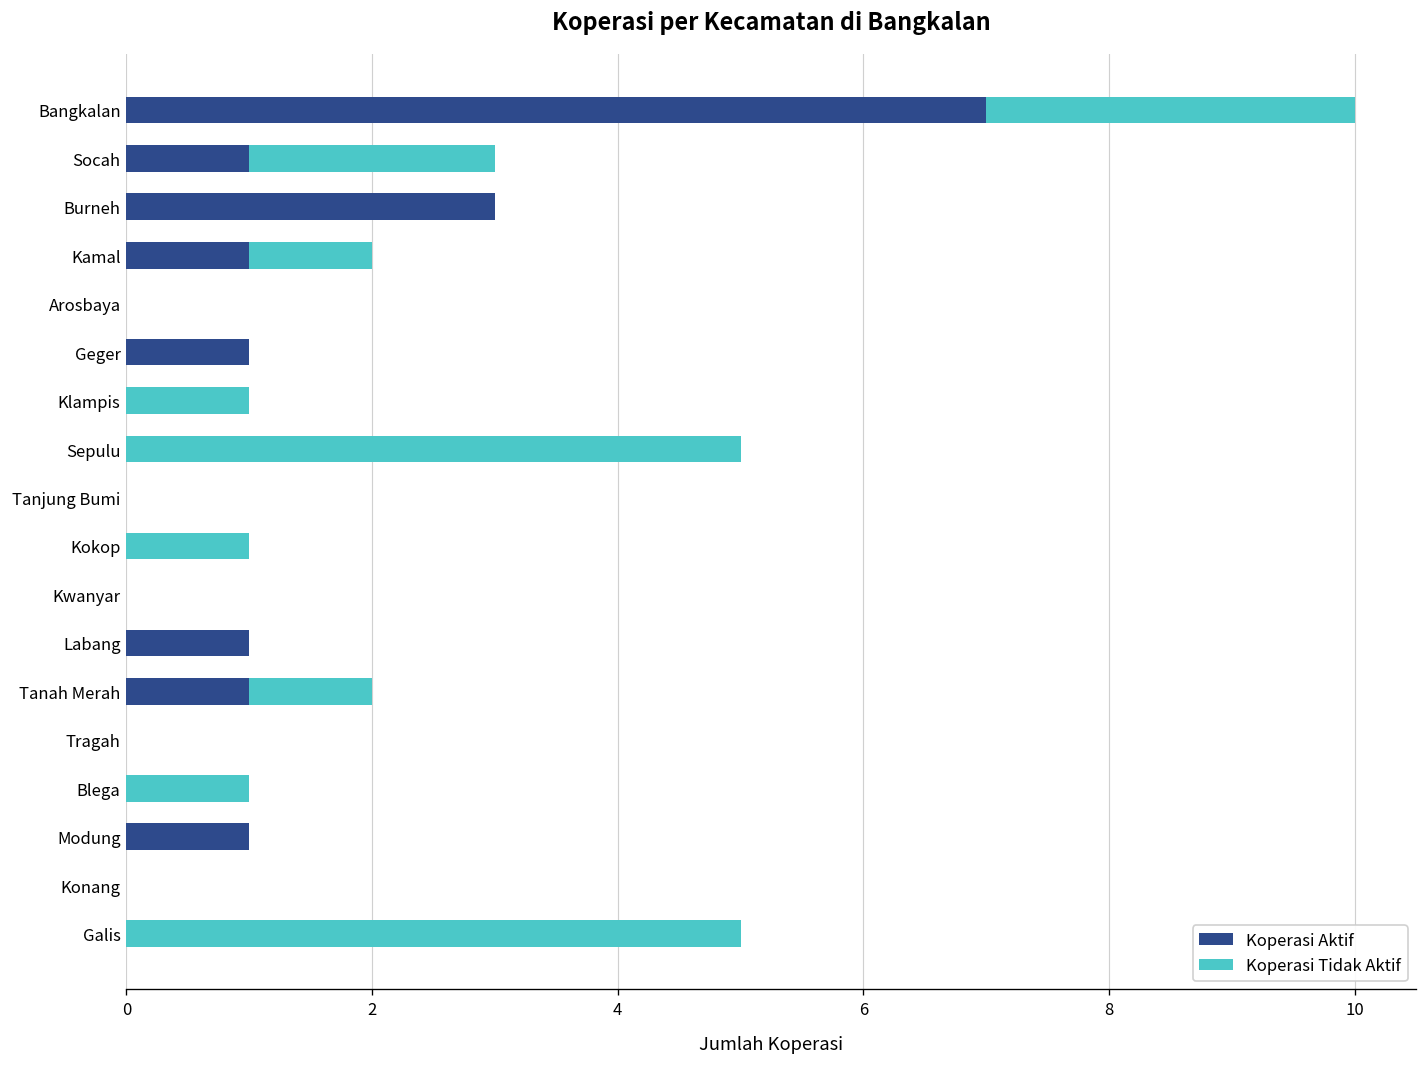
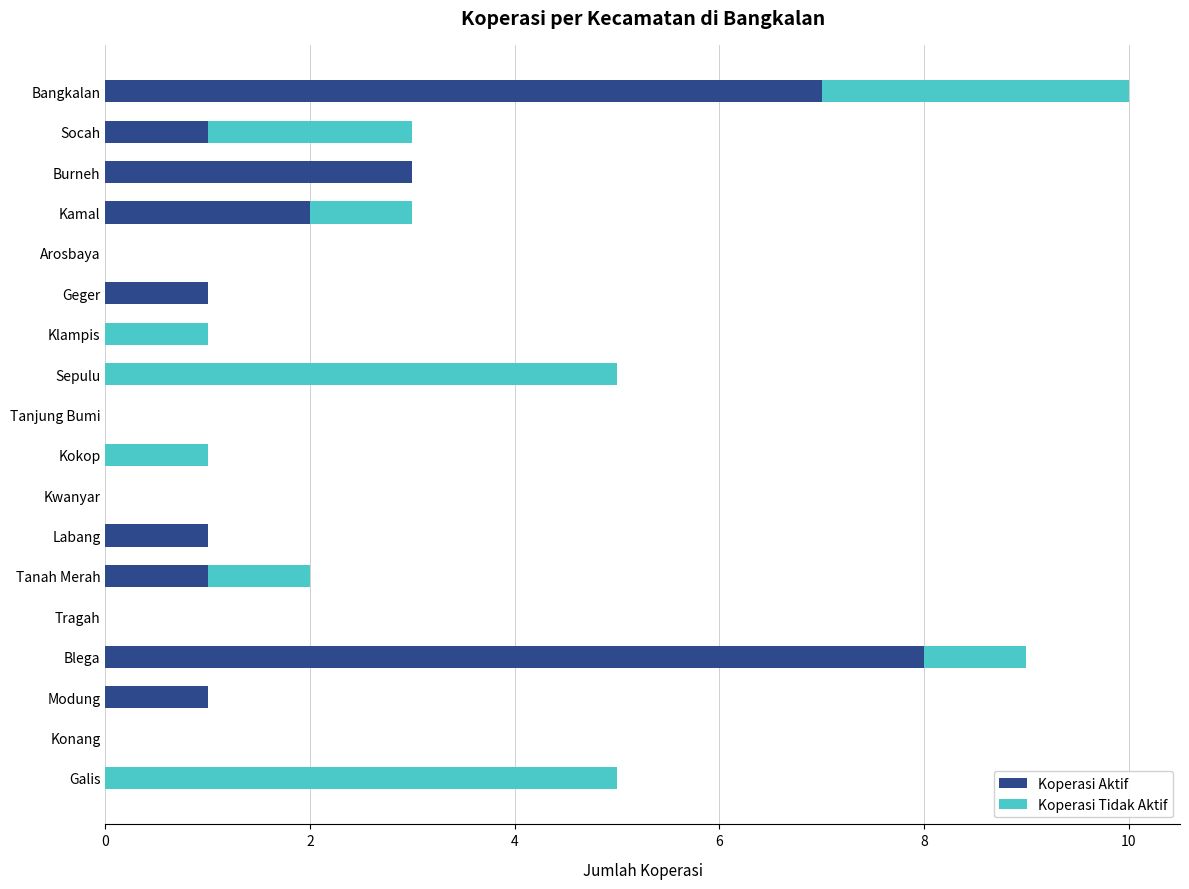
  {
    "Koperasi Aktif": {
      "Bangkalan": 7,
      "Socah": 1,
      "Burneh": 3,
-     "Kamal": 1,
+     "Kamal": 2,
      "Arosbaya": 0,
      "Geger": 1,
      "Klampis": 0,
      "Sepulu": 0,
      "Tanjung Bumi": 0,
      "Kokop": 0,
      "Kwanyar": 0,
      "Labang": 1,
      "Tanah Merah": 1,
      "Tragah": 0,
-     "Blega": 0,
+     "Blega": 8,
      "Modung": 1,
      "Konang": 0,
      "Galis": 0
    },
    "Koperasi Tidak Aktif": {
      "Bangkalan": 3,
      "Socah": 2,
      "Burneh": 0,
      "Kamal": 1,
      "Arosbaya": 0,
      "Geger": 0,
      "Klampis": 1,
      "Sepulu": 5,
      "Tanjung Bumi": 0,
      "Kokop": 1,
      "Kwanyar": 0,
      "Labang": 0,
      "Tanah Merah": 1,
      "Tragah": 0,
      "Blega": 1,
      "Modung": 0,
      "Konang": 0,
      "Galis": 5
    }
  }
